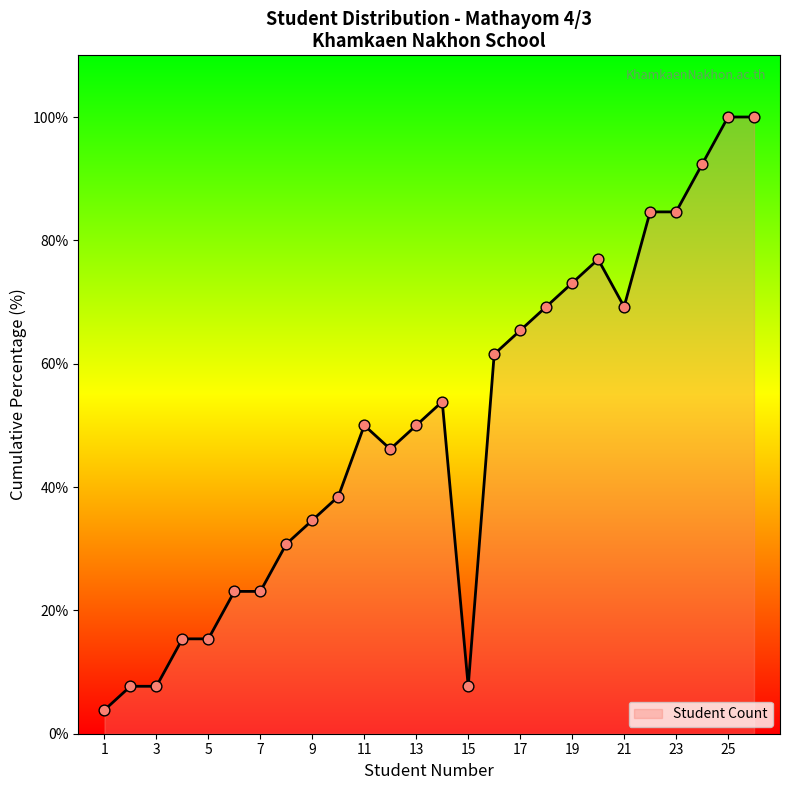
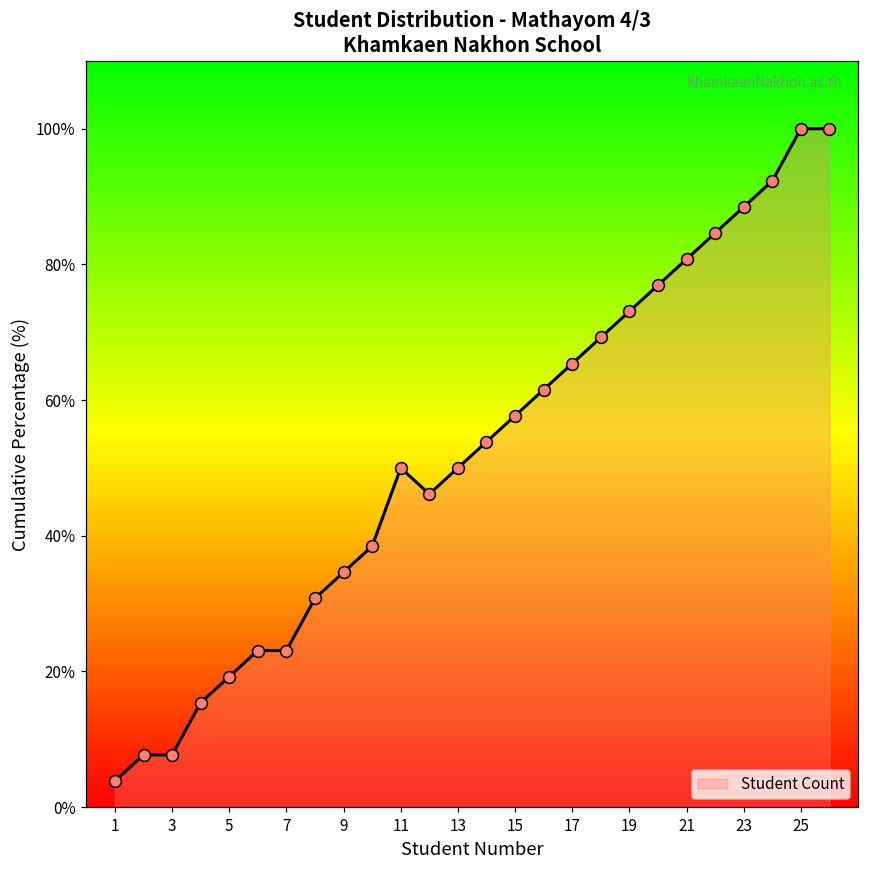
  {
    "1": "4%",
    "3": "8%",
-   "5": "15%",
+   "5": "19%",
    "7": "23%",
    "9": "35%",
    "11": "50%",
    "13": "50%",
-   "15": "8%",
+   "15": "58%",
    "17": "65%",
    "19": "73%",
-   "21": "69%",
-   "23": "85%",
+   "21": "81%",
+   "23": "88%",
    "25": "100%"
  }
